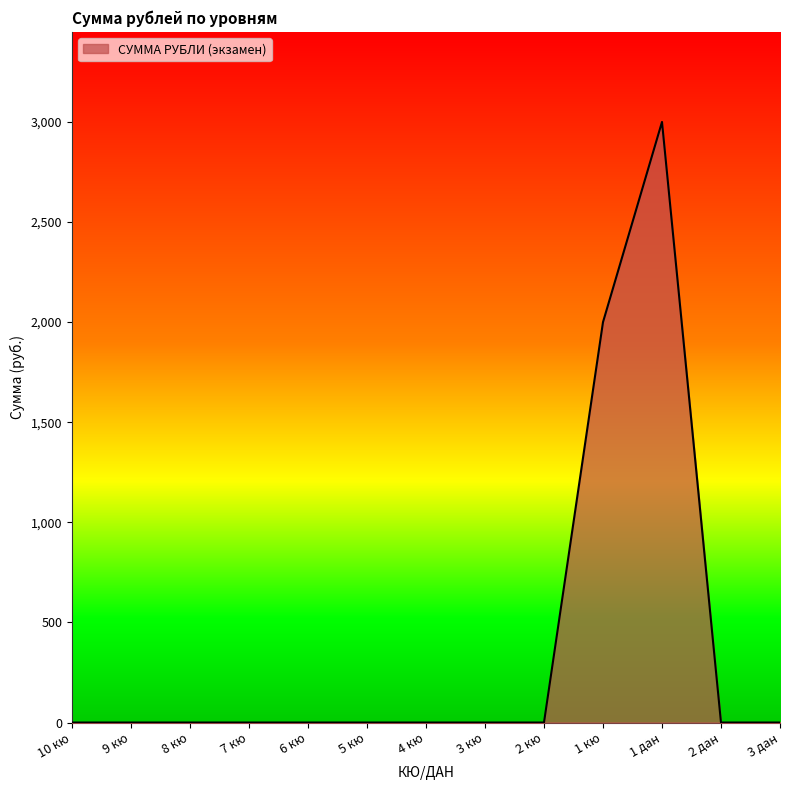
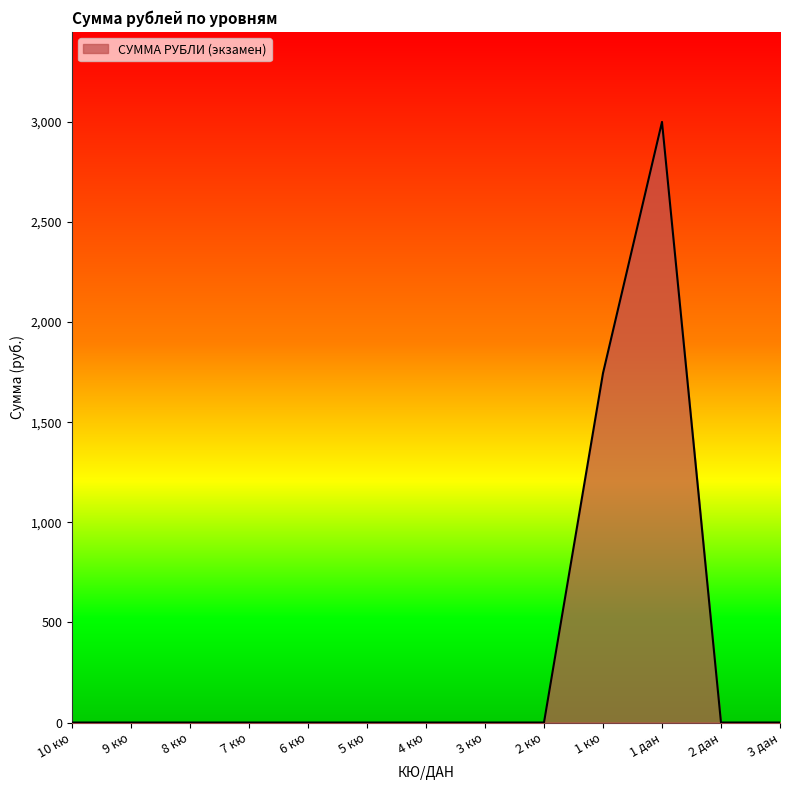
  {
    "10 кю": "0",
    "9 кю": "0",
    "8 кю": "0",
    "7 кю": "0",
    "6 кю": "0",
    "5 кю": "0",
    "4 кю": "0",
    "3 кю": "0",
    "2 кю": "0",
-   "1 кю": "2,000",
+   "1 кю": "1,750",
    "1 дан": "3,000",
    "2 дан": "0",
    "3 дан": "0"
  }
